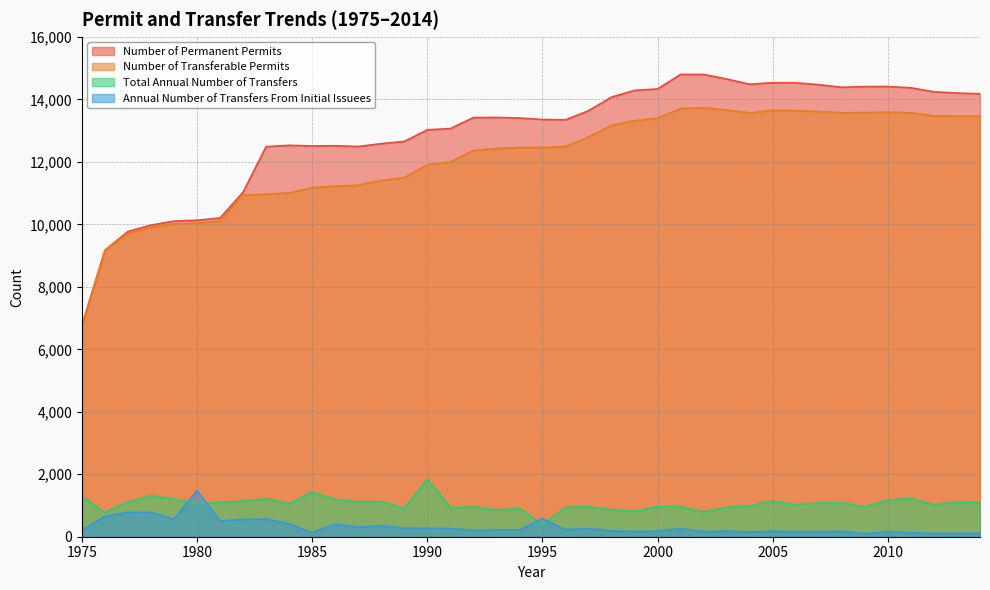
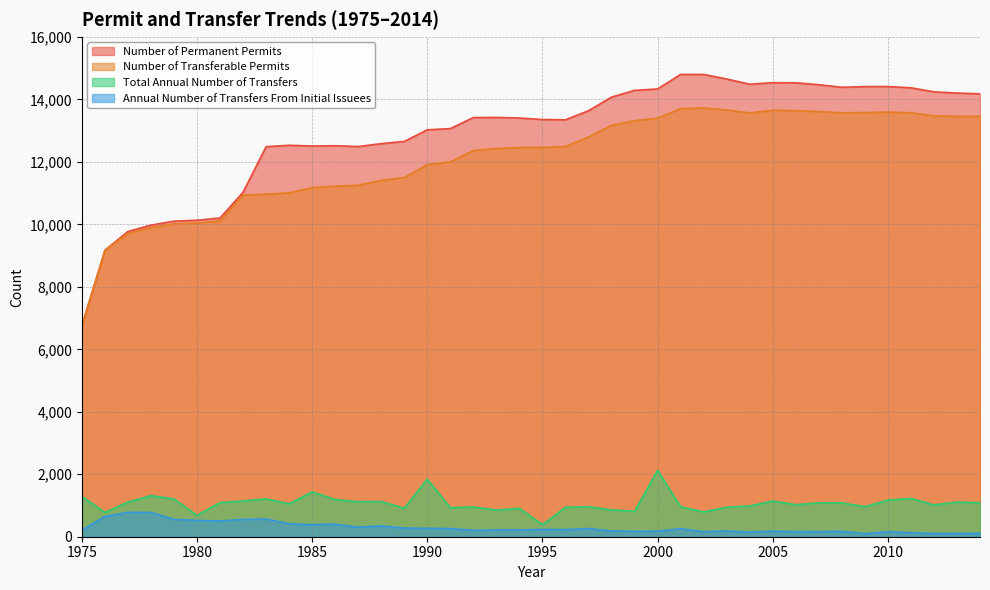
  {
    "Total Annual Number of Transfers": {
      "1975": "1,300",
-     "1980": "1,100",
+     "1980": "700",
      "1985": "1,400",
      "1990": "1,800",
      "1995": "400",
-     "2000": "1,000",
+     "2000": "2,100",
      "2005": "1,100",
      "2010": "1,200"
    },
    "Annual Number of Transfers From Initial Issuees": {
      "1975": "200",
-     "1980": "1,500",
-     "1985": "100",
+     "1980": "500",
+     "1985": "400",
      "1990": "300",
-     "1995": "600",
+     "1995": "200",
      "2000": "200",
      "2005": "200",
      "2010": "200"
    }
  }
